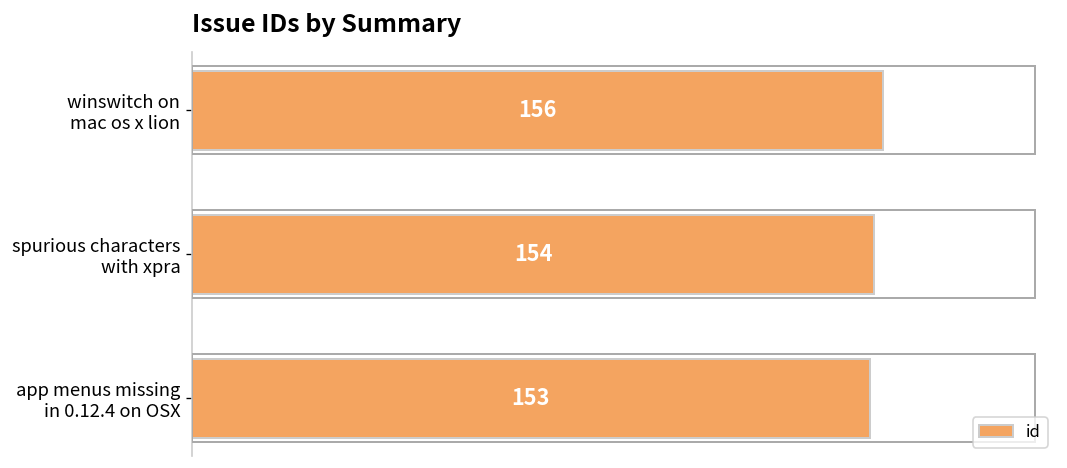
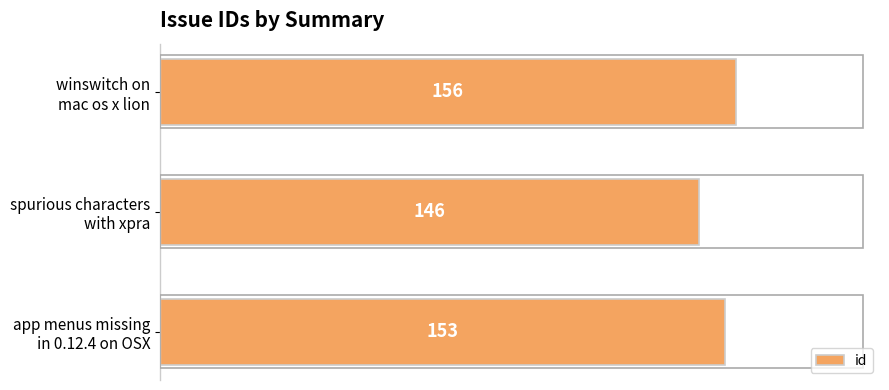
  {
    "winswitch on mac os x lion": 156,
-   "spurious characters with xpra": 154,
+   "spurious characters with xpra": 146,
    "app menus missing in 0.12.4 on OSX": 153
  }
